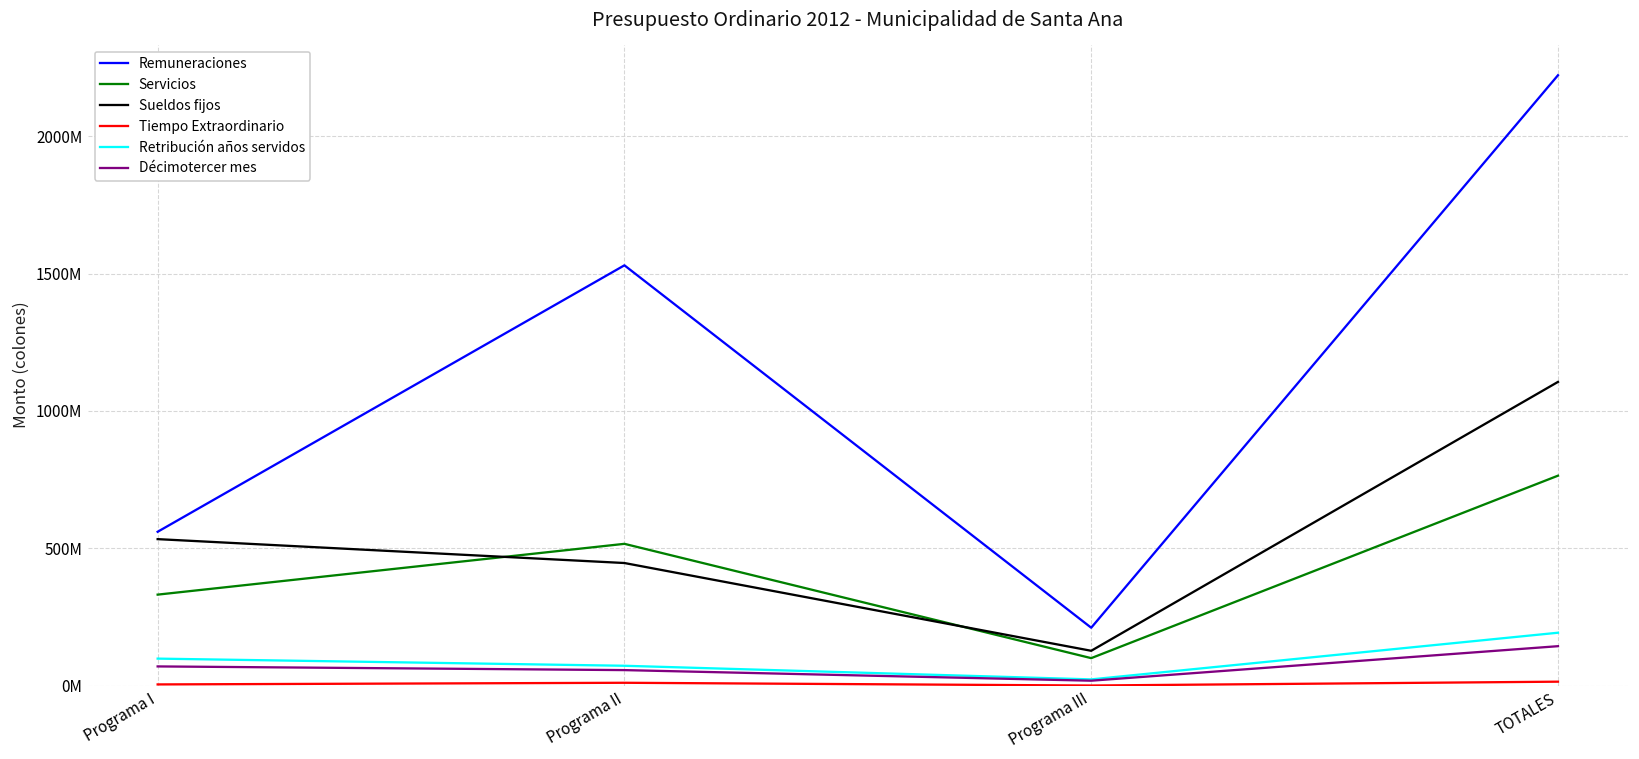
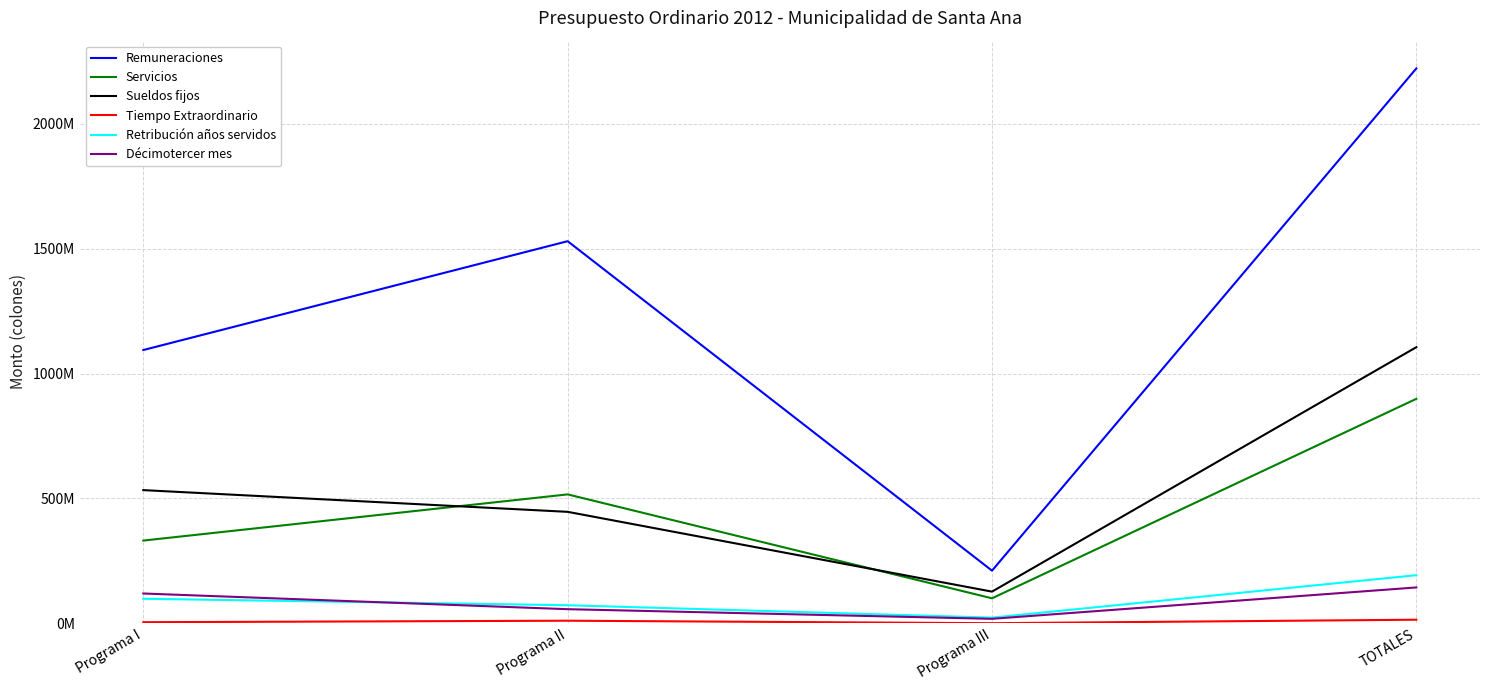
  {
    "Remuneraciones": {
-     "Programa I": 560000000,
+     "Programa I": 1090000000,
      "Programa II": 1530000000,
      "Programa III": 210000000,
      "TOTALES": 2220000000
    },
    "Servicios": {
      "Programa I": 330000000,
      "Programa II": 520000000,
      "Programa III": 100000000,
-     "TOTALES": 760000000
+     "TOTALES": 900000000
    },
    "Sueldos fijos": {
      "Programa I": 530000000,
      "Programa II": 450000000,
      "Programa III": 130000000,
      "TOTALES": 1110000000
    },
    "Tiempo Extraordinario": {
      "Programa I": 0,
      "Programa II": 10000000,
      "Programa III": 0,
      "TOTALES": 10000000
    },
    "Retribución años servidos": {
      "Programa I": 100000000,
      "Programa II": 70000000,
      "TOTALES": 190000000
    },
    "Décimotercer mes": {
-     "Programa I": 70000000,
+     "Programa I": 120000000,
      "Programa II": 60000000,
      "TOTALES": 140000000
    }
  }
